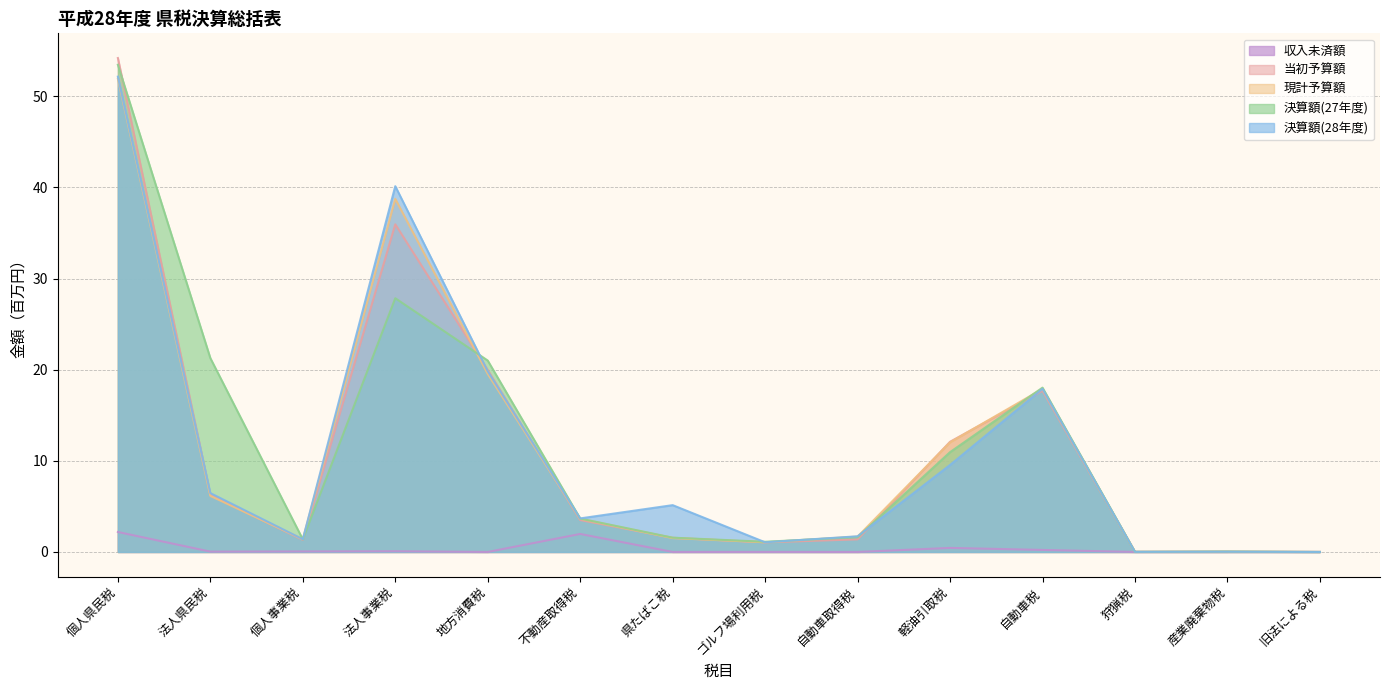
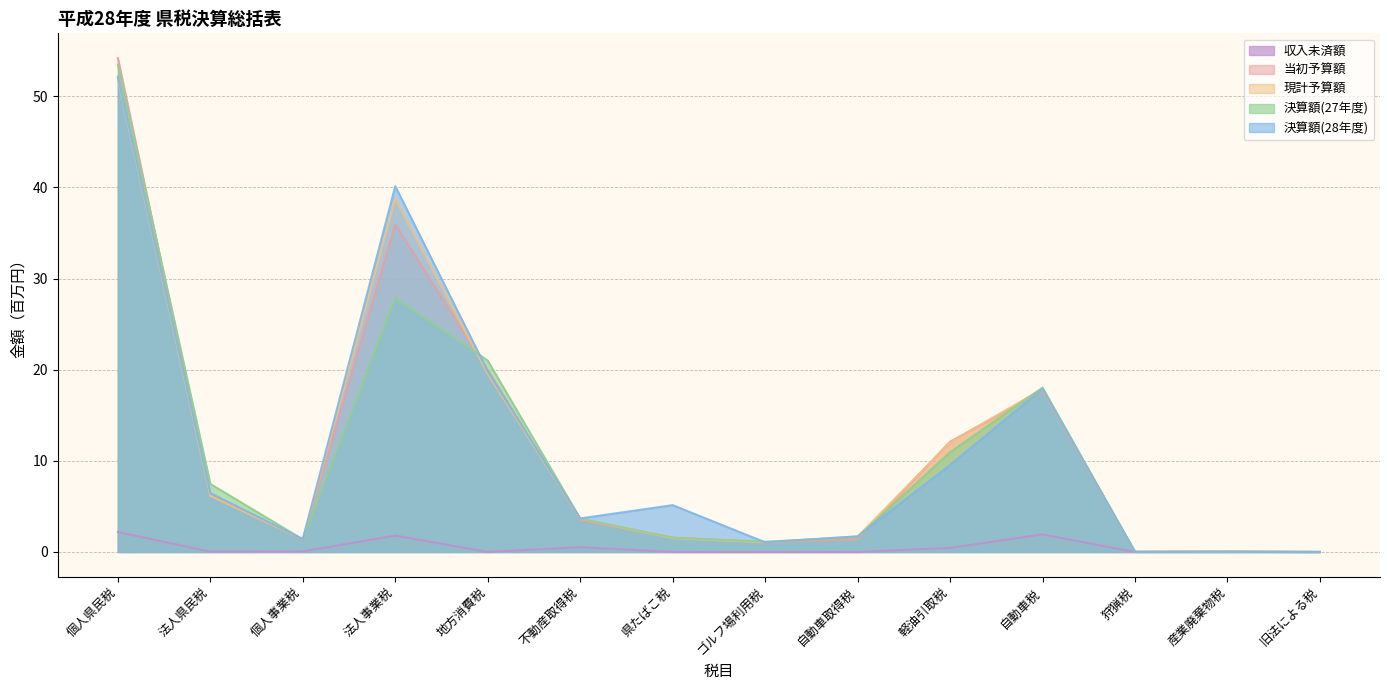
  {
    "収入未済額": {
      "個人県民税": 2,
      "法人県民税": 0,
      "個人事業税": 0,
-     "法人事業税": 0,
+     "法人事業税": 2,
      "地方消費税": 0,
-     "不動産取得税": 2,
+     "不動産取得税": 1,
      "県たばこ税": 0,
      "ゴルフ場利用税": 0,
      "自動車取得税": 0,
      "軽油引取税": 0,
-     "自動車税": 0
+     "自動車税": 2
    },
    "決算額(27年度)": {
      "個人県民税": 53,
-     "法人県民税": 21,
+     "法人県民税": 7,
      "法人事業税": 28,
      "地方消費税": 21,
      "軽油引取税": 11
    },
    "決算額(28年度)": {
      "法人事業税": 40,
      "県たばこ税": 5,
      "軽油引取税": 10
    }
  }
